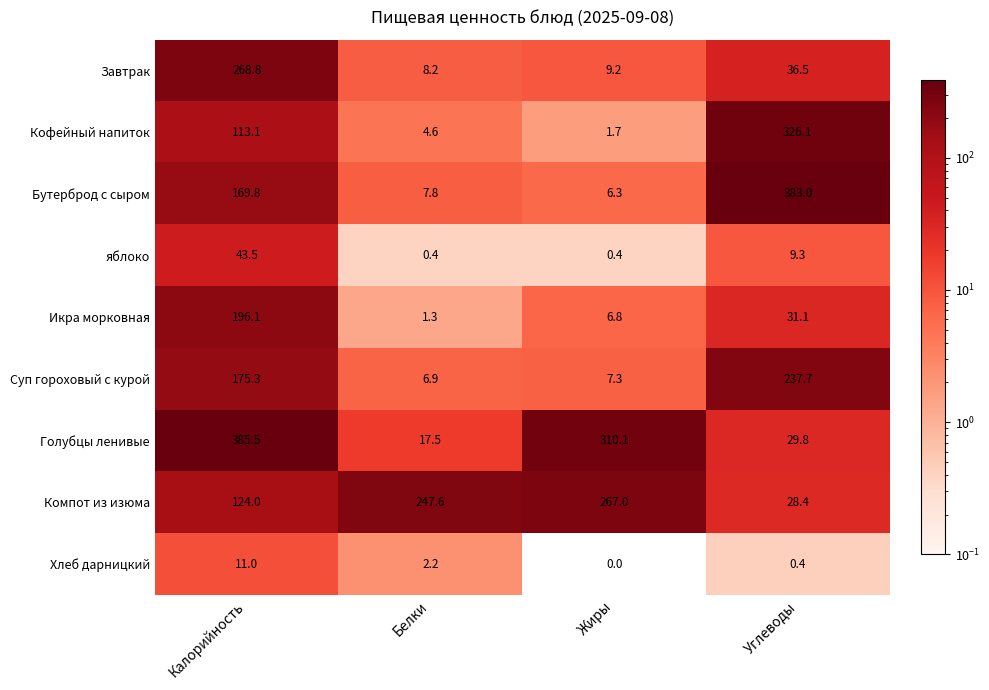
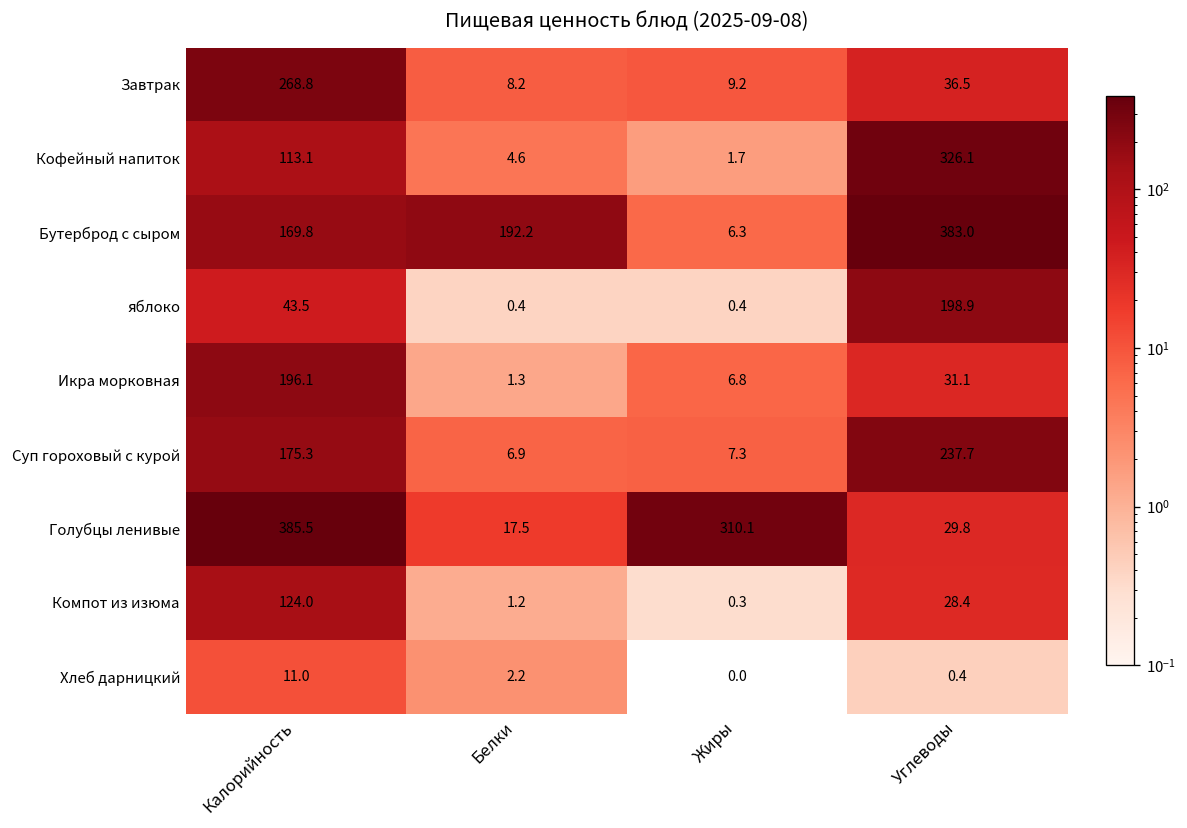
  {
    "Завтрак": {
      "Калорийность": 268.8,
      "Белки": 8.2,
      "Жиры": 9.2,
      "Углеводы": 36.5
    },
    "Кофейный напиток": {
      "Калорийность": 113.1,
      "Белки": 4.6,
      "Жиры": 1.7,
      "Углеводы": 326.1
    },
    "Бутерброд с сыром": {
      "Калорийность": 169.8,
-     "Белки": 7.8,
+     "Белки": 192.2,
      "Жиры": 6.3,
      "Углеводы": 383.0
    },
    "яблоко": {
      "Калорийность": 43.5,
      "Белки": 0.4,
      "Жиры": 0.4,
-     "Углеводы": 9.3
+     "Углеводы": 198.9
    },
    "Икра морковная": {
      "Калорийность": 196.1,
      "Белки": 1.3,
      "Жиры": 6.8,
      "Углеводы": 31.1
    },
    "Суп гороховый с курой": {
      "Калорийность": 175.3,
      "Белки": 6.9,
      "Жиры": 7.3,
      "Углеводы": 237.7
    },
    "Голубцы ленивые": {
      "Калорийность": 385.5,
      "Белки": 17.5,
      "Жиры": 310.1,
      "Углеводы": 29.8
    },
    "Компот из изюма": {
      "Калорийность": 124.0,
-     "Белки": 247.6,
-     "Жиры": 267.0,
+     "Белки": 1.2,
+     "Жиры": 0.3,
      "Углеводы": 28.4
    },
    "Хлеб дарницкий": {
      "Калорийность": 11.0,
      "Белки": 2.2,
      "Жиры": 0.0,
      "Углеводы": 0.4
    }
  }
